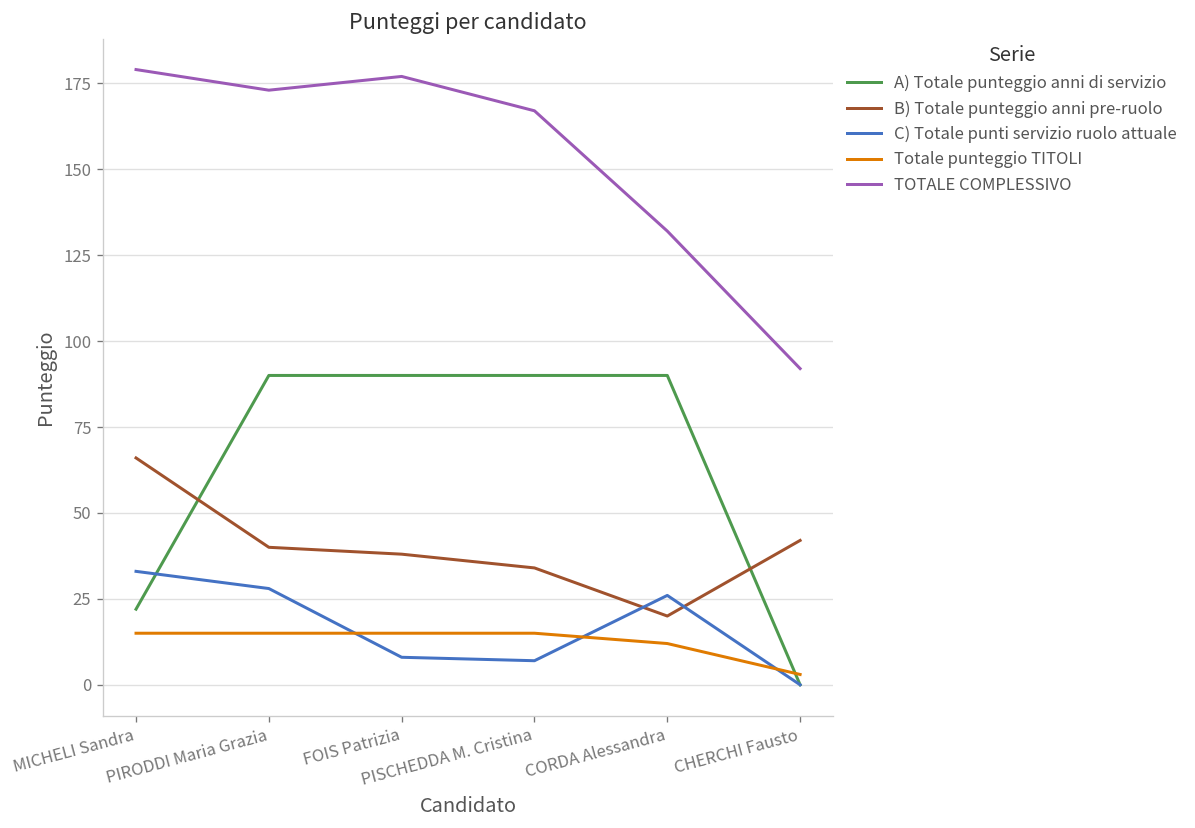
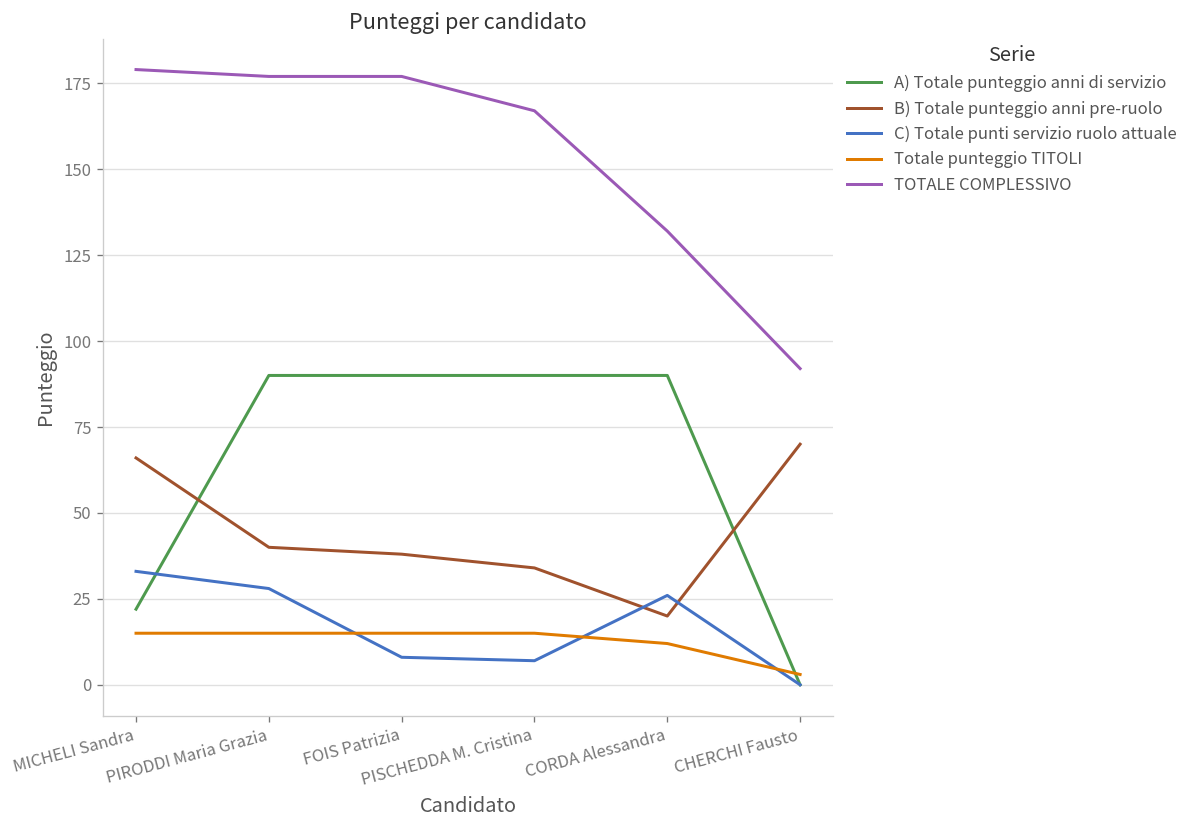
  {
    "A) Totale punteggio anni di servizio": {
      "MICHELI Sandra": 22,
      "PIRODDI Maria Grazia": 90,
      "FOIS Patrizia": 90,
      "PISCHEDDA M. Cristina": 90,
      "CORDA Alessandra": 90
    },
    "B) Totale punteggio anni pre-ruolo": {
      "MICHELI Sandra": 66,
      "PIRODDI Maria Grazia": 40,
      "FOIS Patrizia": 38,
      "PISCHEDDA M. Cristina": 34,
      "CORDA Alessandra": 20,
-     "CHERCHI Fausto": 42
+     "CHERCHI Fausto": 70
    },
    "C) Totale punti servizio ruolo attuale": {
      "MICHELI Sandra": 33,
      "PIRODDI Maria Grazia": 28,
      "FOIS Patrizia": 8,
      "PISCHEDDA M. Cristina": 7,
      "CORDA Alessandra": 26
    },
    "Totale punteggio TITOLI": {
      "MICHELI Sandra": 15,
      "PIRODDI Maria Grazia": 15,
      "FOIS Patrizia": 15,
      "PISCHEDDA M. Cristina": 15,
      "CORDA Alessandra": 12,
      "CHERCHI Fausto": 3
    },
    "TOTALE COMPLESSIVO": {
      "MICHELI Sandra": 179,
-     "PIRODDI Maria Grazia": 173,
+     "PIRODDI Maria Grazia": 177,
      "FOIS Patrizia": 177,
      "PISCHEDDA M. Cristina": 167,
      "CORDA Alessandra": 132,
      "CHERCHI Fausto": 92
    }
  }
